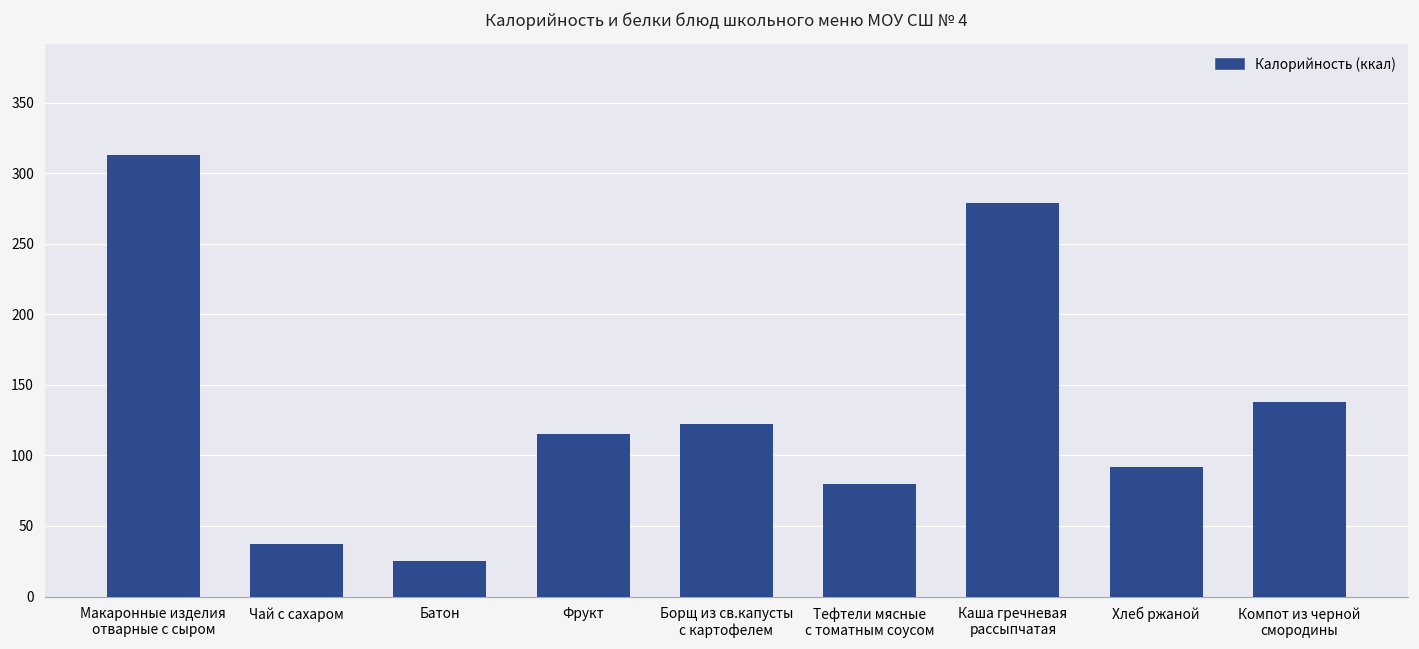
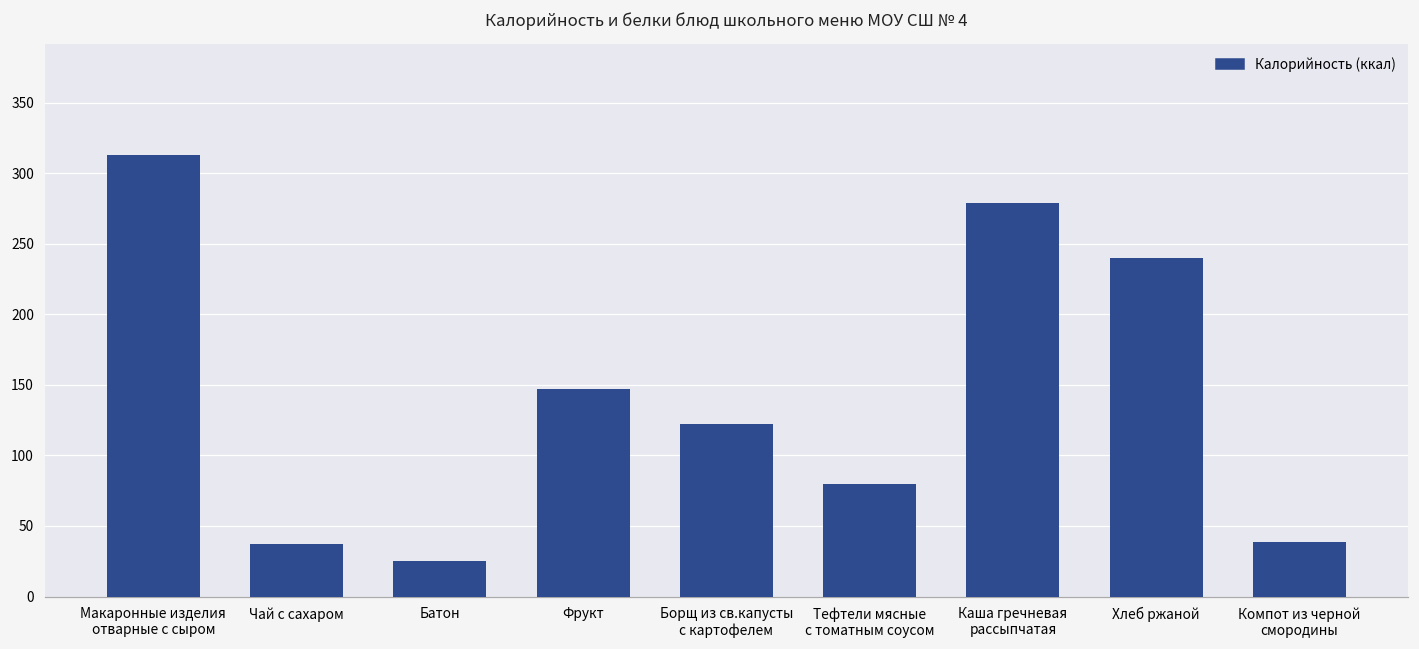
  {
    "Макаронные изделия отварные с сыром": 313,
    "Чай с сахаром": 38,
    "Батон": 25,
-   "Фрукт": 115,
+   "Фрукт": 147,
    "Борщ из св.капусты с картофелем": 122,
    "Тефтели мясные с томатным соусом": 80,
    "Каша гречневая рассыпчатая": 279,
-   "Хлеб ржаной": 92,
-   "Компот из черной смородины": 138
+   "Хлеб ржаной": 240,
+   "Компот из черной смородины": 39
  }
